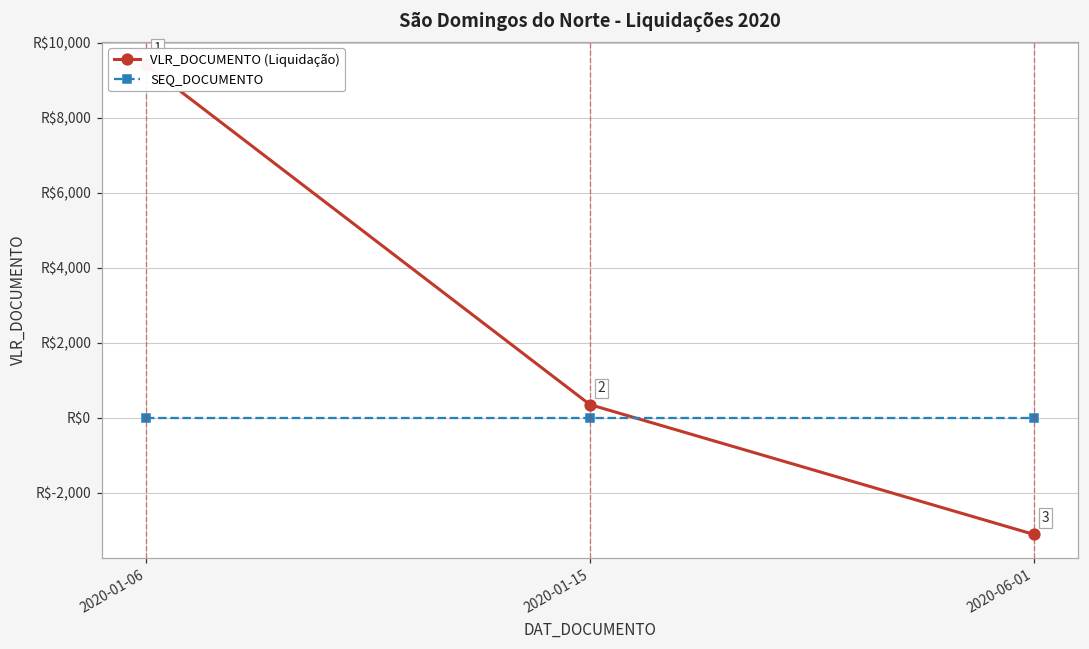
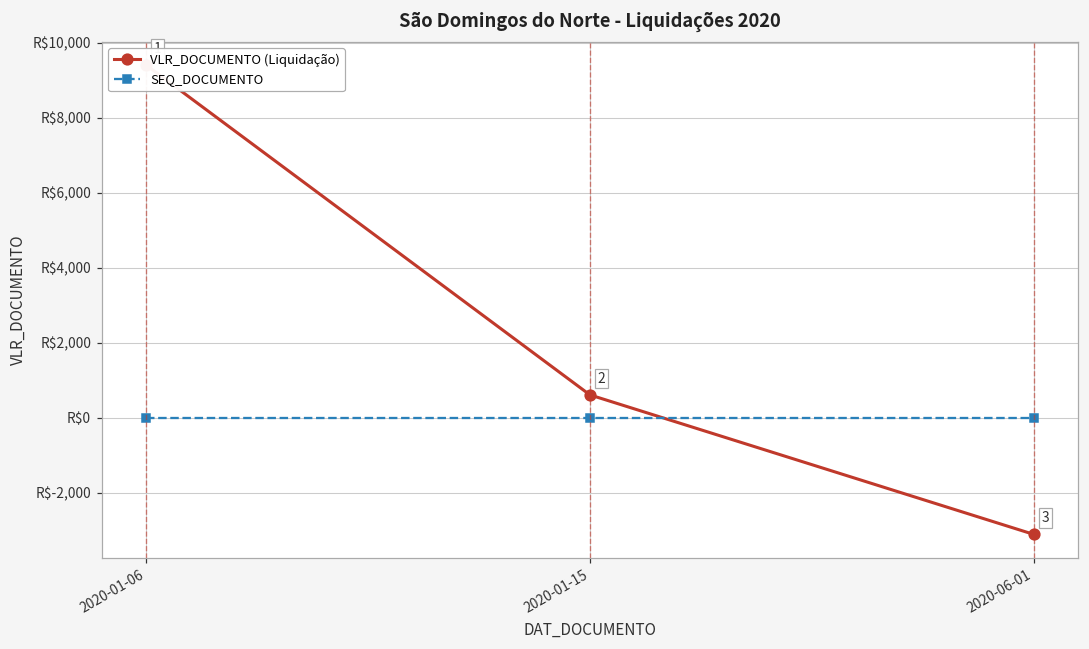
  {
    "VLR_DOCUMENTO (Liquidação)": {
-     "2020-01-15": "R$400"
+     "2020-01-15": "R$600"
    },
    "SEQ_DOCUMENTO": {
      "2020-01-06": "R$0",
      "2020-01-15": "R$0",
      "2020-06-01": "R$0"
    }
  }
